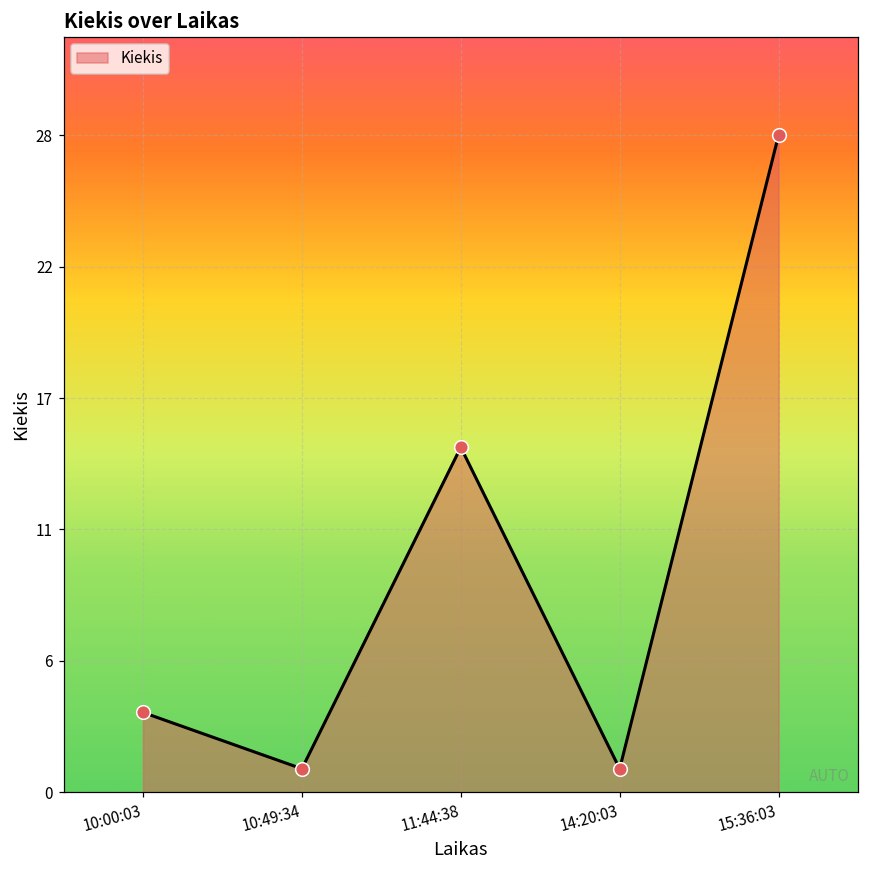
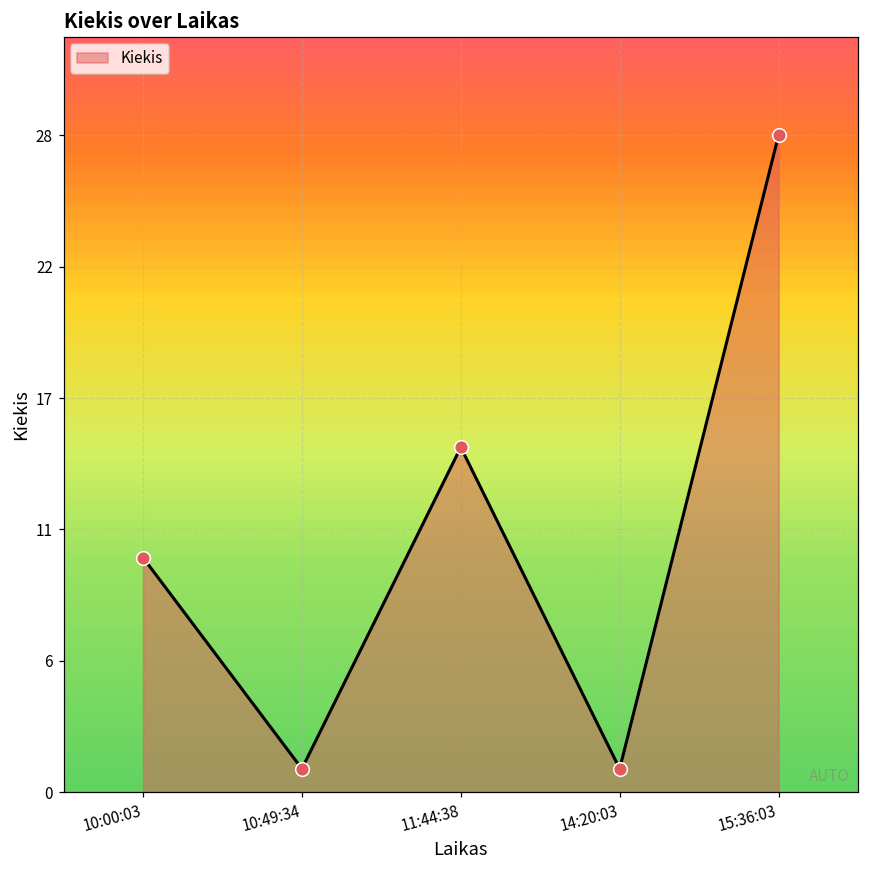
  {
-   "10:00:03": 3.4,
+   "10:00:03": 10.0,
    "10:49:34": 1.0,
    "11:44:38": 14.7,
    "14:20:03": 1.0,
    "15:36:03": 28.0
  }
